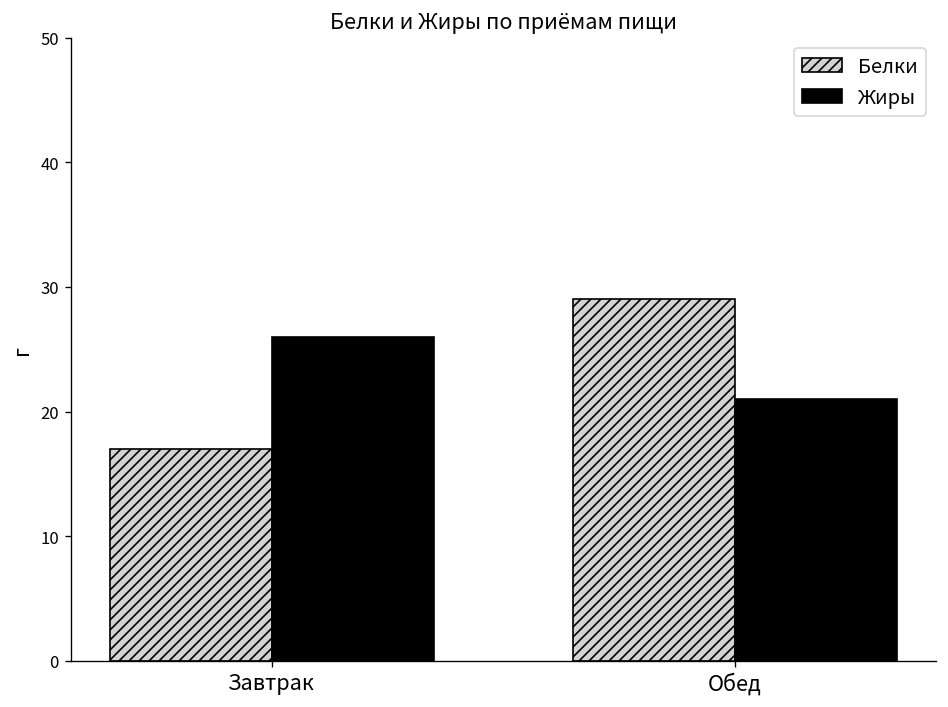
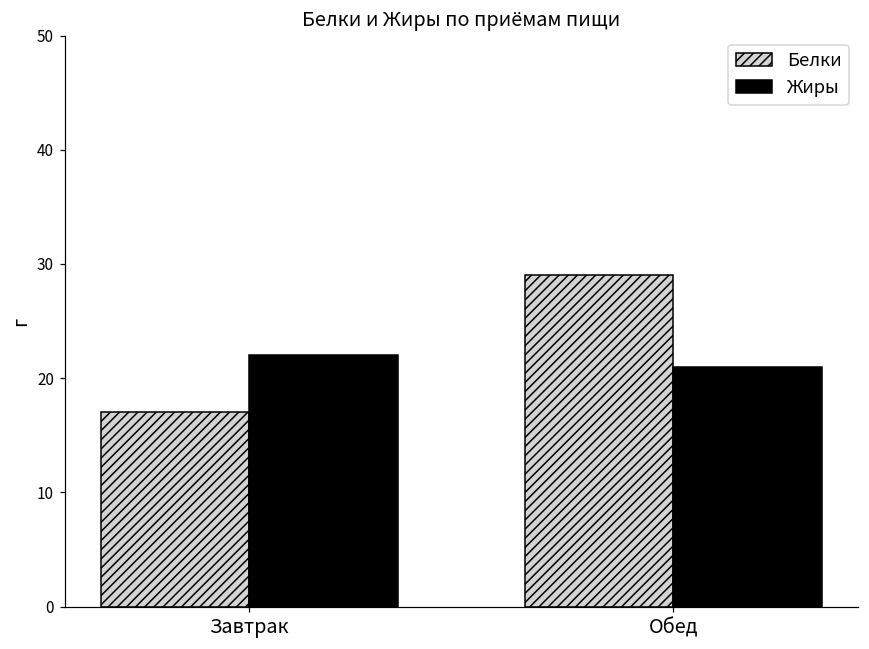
  {
    "Белки": {
      "Завтрак": 17,
      "Обед": 29
    },
    "Жиры": {
-     "Завтрак": 26,
+     "Завтрак": 22,
      "Обед": 21
    }
  }
